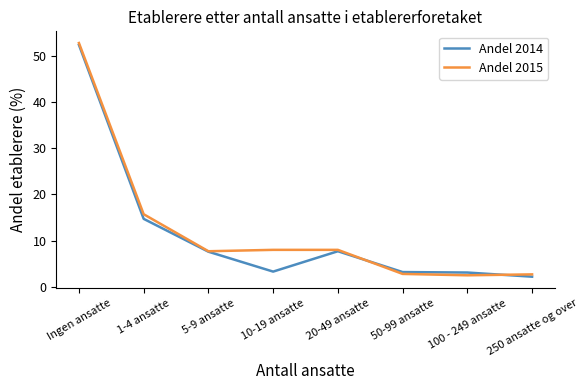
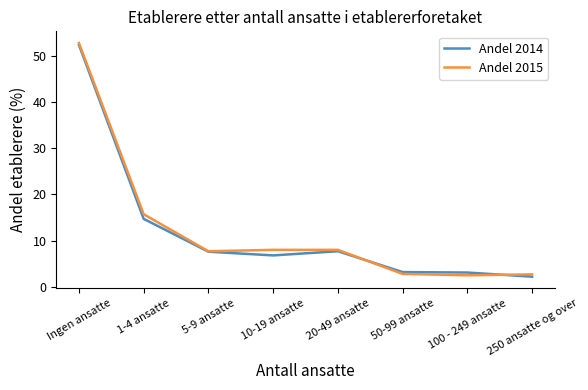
  {
    "Andel 2014": {
      "1-4 ansatte": 15,
-     "10-19 ansatte": 3,
+     "10-19 ansatte": 7,
      "100 - 249 ansatte": 3
    },
    "Andel 2015": {
      "1-4 ansatte": 16,
      "10-19 ansatte": 8,
      "100 - 249 ansatte": 3
    }
  }
